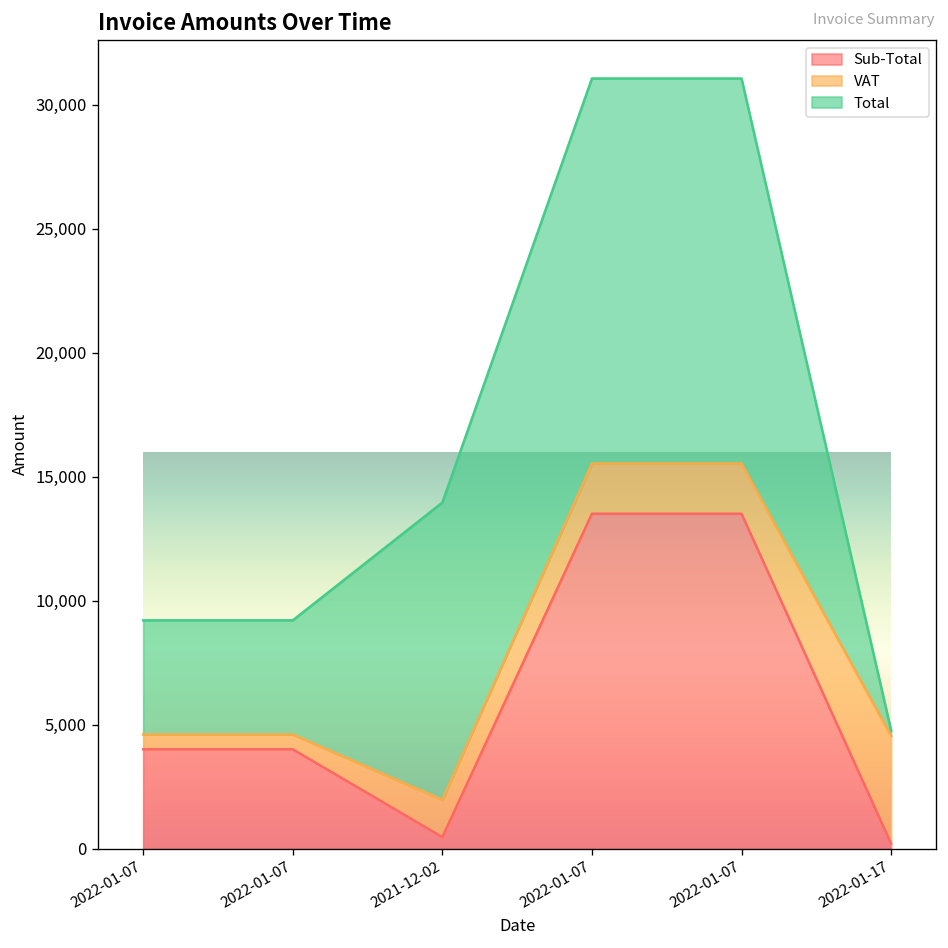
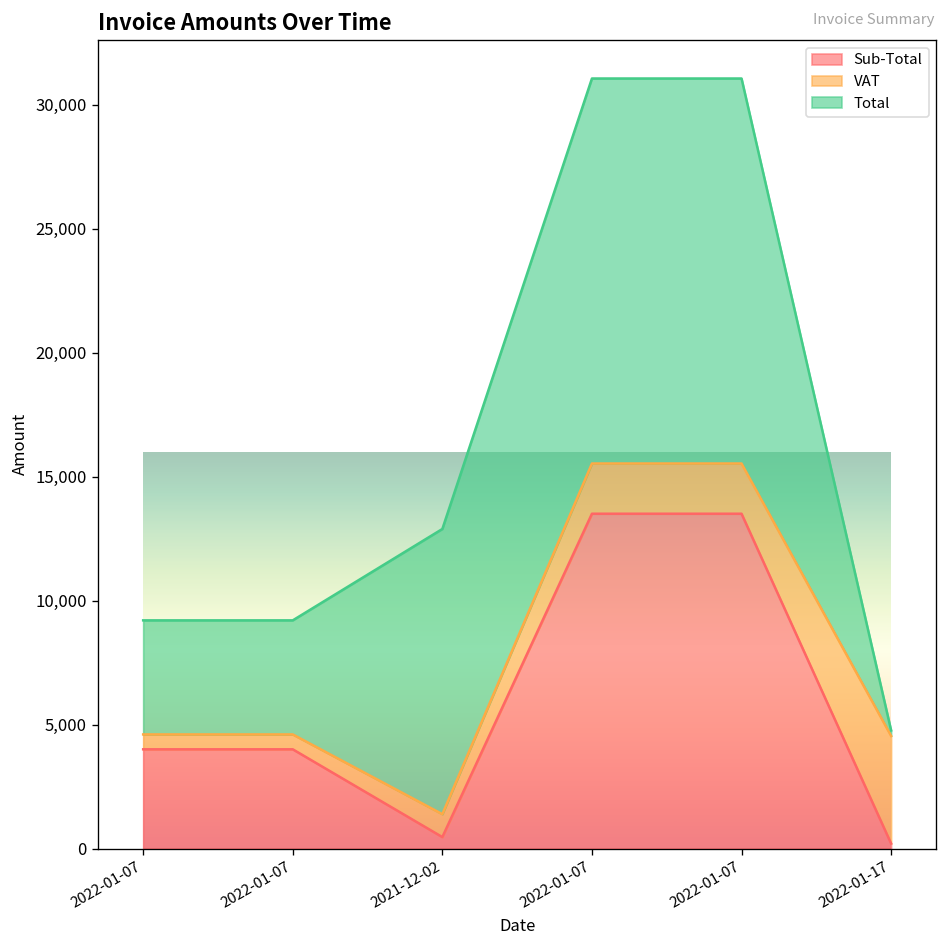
  {
    "Sub-Total": {
      "2021-12-02": "500",
      "2022-01-17": "200"
    },
    "VAT": {
-     "2021-12-02": "1,500",
+     "2021-12-02": "900",
      "2022-01-17": "4,300"
    },
    "Total": {
-     "2021-12-02": "12,000",
+     "2021-12-02": "11,500",
      "2022-01-17": "200"
    }
  }
